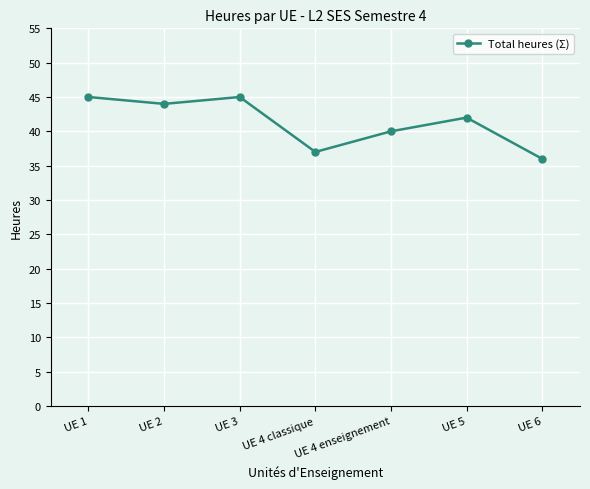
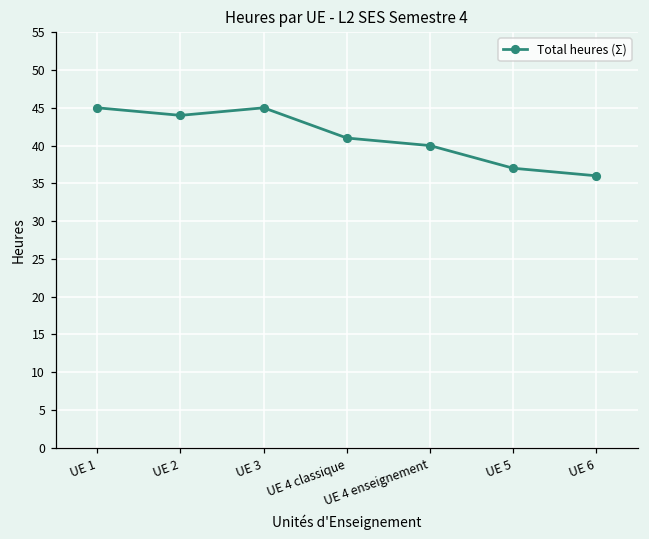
  {
    "UE 1": 45,
    "UE 2": 44,
    "UE 3": 45,
-   "UE 4 classique": 37,
+   "UE 4 classique": 41,
    "UE 4 enseignement": 40,
-   "UE 5": 42,
+   "UE 5": 37,
    "UE 6": 36
  }
